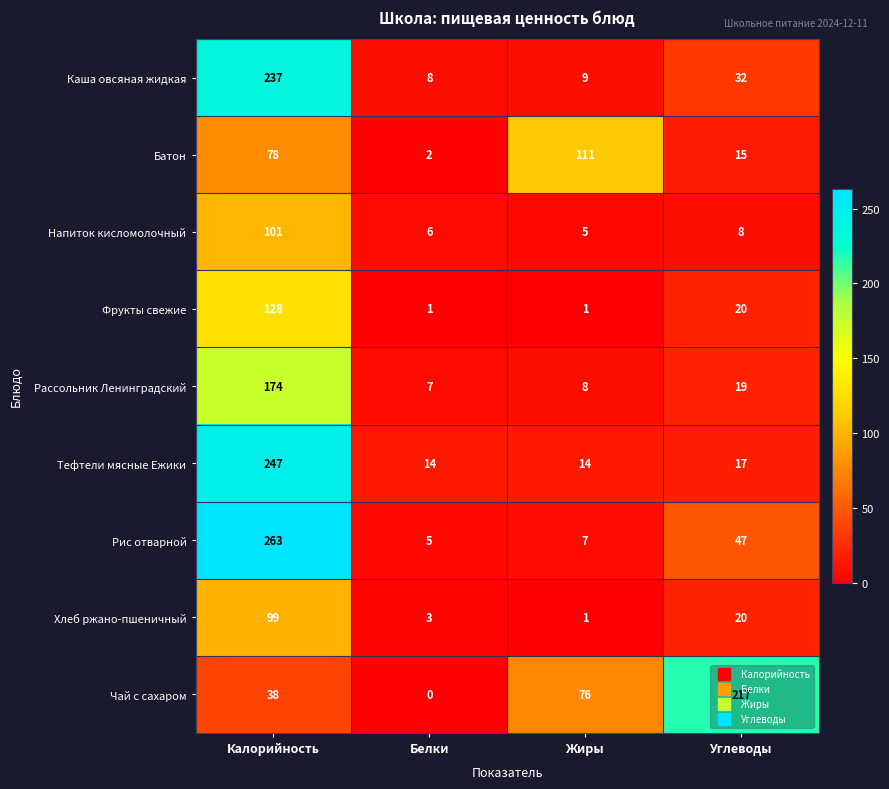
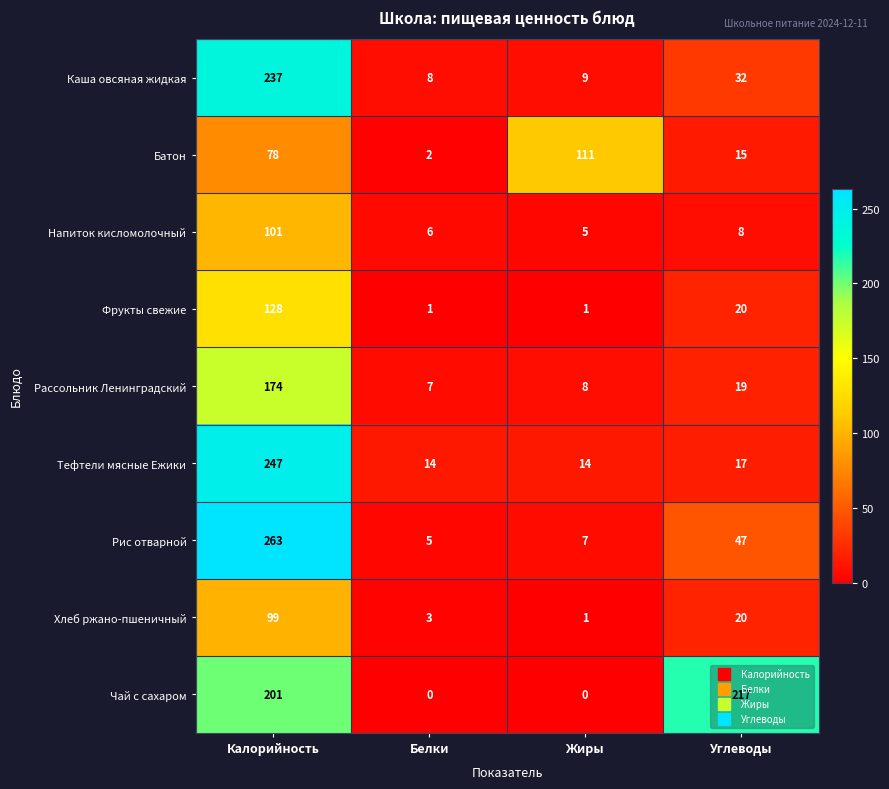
  {
    "Каша овсяная жидкая": {
      "Калорийность": 237,
      "Белки": 8,
      "Жиры": 9,
      "Углеводы": 32
    },
    "Батон": {
      "Калорийность": 78,
      "Белки": 2,
      "Жиры": 111,
      "Углеводы": 15
    },
    "Напиток кисломолочный": {
      "Калорийность": 101,
      "Белки": 6,
      "Жиры": 5,
      "Углеводы": 8
    },
    "Фрукты свежие": {
      "Калорийность": 128,
      "Белки": 1,
      "Жиры": 1,
      "Углеводы": 20
    },
    "Рассольник Ленинградский": {
      "Калорийность": 174,
      "Белки": 7,
      "Жиры": 8,
      "Углеводы": 19
    },
    "Тефтели мясные Ежики": {
      "Калорийность": 247,
      "Белки": 14,
      "Жиры": 14,
      "Углеводы": 17
    },
    "Рис отварной": {
      "Калорийность": 263,
      "Белки": 5,
      "Жиры": 7,
      "Углеводы": 47
    },
    "Хлеб ржано-пшеничный": {
      "Калорийность": 99,
      "Белки": 3,
      "Жиры": 1,
      "Углеводы": 20
    },
    "Чай с сахаром": {
-     "Калорийность": 38,
+     "Калорийность": 201,
      "Белки": 0,
-     "Жиры": 76
+     "Жиры": 0
    }
  }
